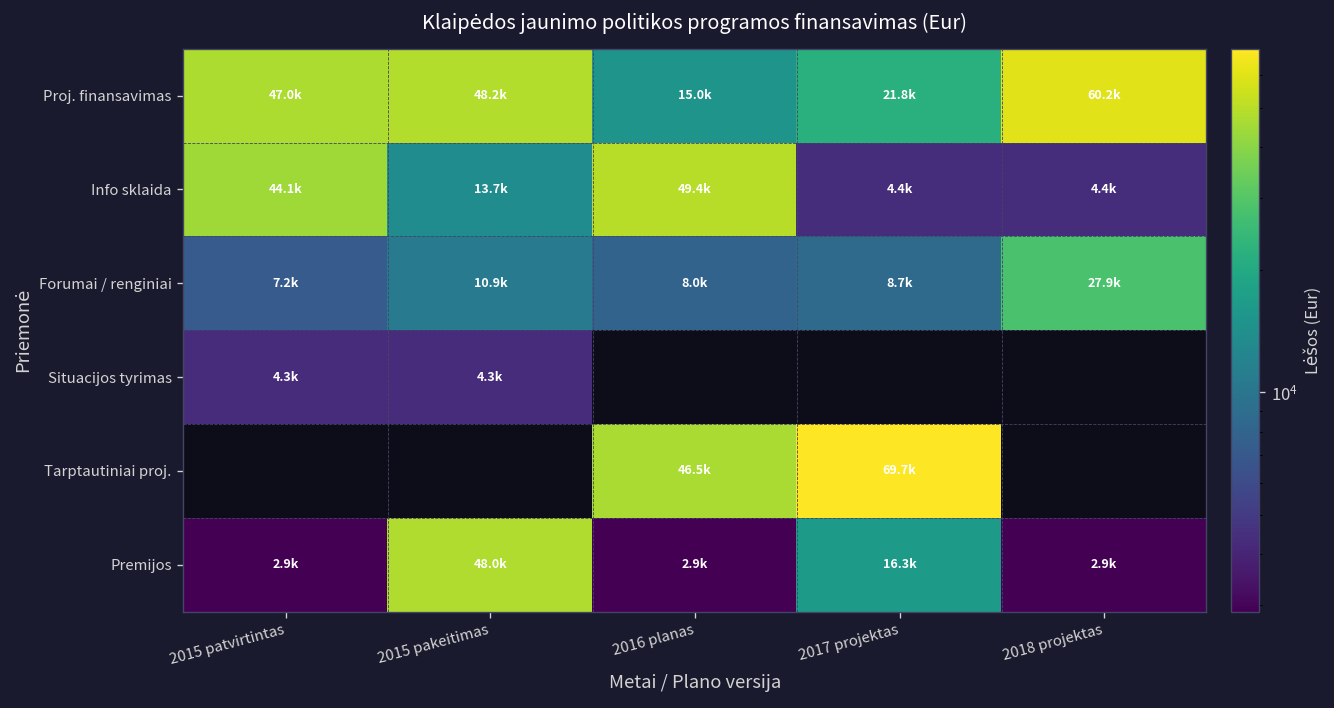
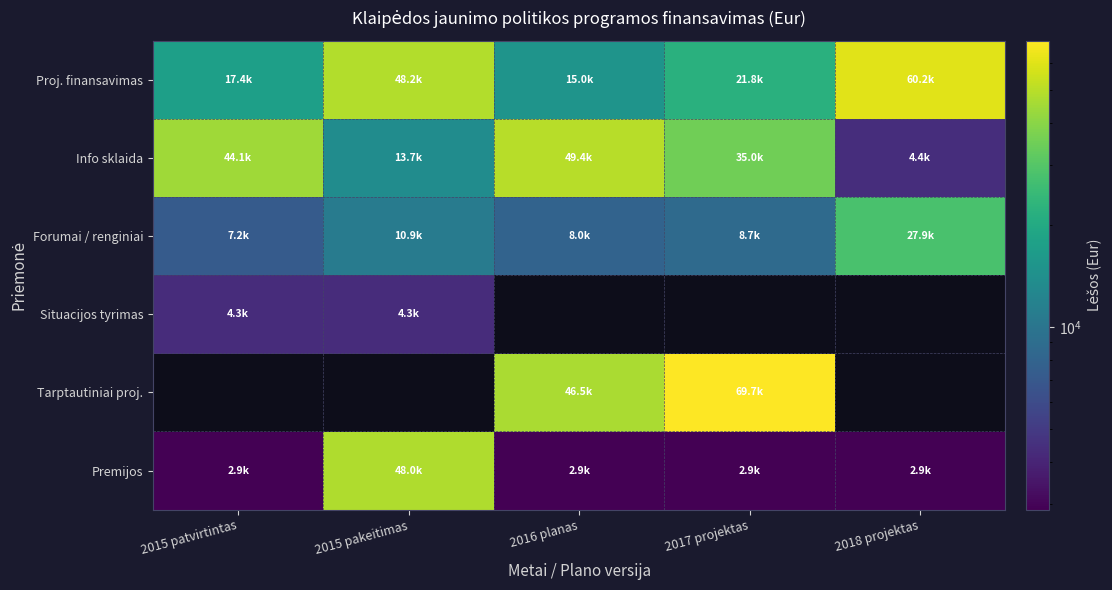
  {
    "Proj. finansavimas": {
-     "2015 patvirtintas": "47.0k",
+     "2015 patvirtintas": "17.4k",
      "2015 pakeitimas": "48.2k",
      "2016 planas": "15.0k",
      "2017 projektas": "21.8k",
      "2018 projektas": "60.2k"
    },
    "Info sklaida": {
      "2015 patvirtintas": "44.1k",
      "2015 pakeitimas": "13.7k",
      "2016 planas": "49.4k",
-     "2017 projektas": "4.4k",
+     "2017 projektas": "35.0k",
      "2018 projektas": "4.4k"
    },
    "Forumai / renginiai": {
      "2015 patvirtintas": "7.2k",
      "2015 pakeitimas": "10.9k",
      "2016 planas": "8.0k",
      "2017 projektas": "8.7k",
      "2018 projektas": "27.9k"
    },
    "Situacijos tyrimas": {
      "2015 patvirtintas": "4.3k",
      "2015 pakeitimas": "4.3k"
    },
    "Tarptautiniai proj.": {
      "2016 planas": "46.5k",
      "2017 projektas": "69.7k"
    },
    "Premijos": {
      "2015 patvirtintas": "2.9k",
      "2015 pakeitimas": "48.0k",
      "2016 planas": "2.9k",
-     "2017 projektas": "16.3k",
+     "2017 projektas": "2.9k",
      "2018 projektas": "2.9k"
    }
  }
